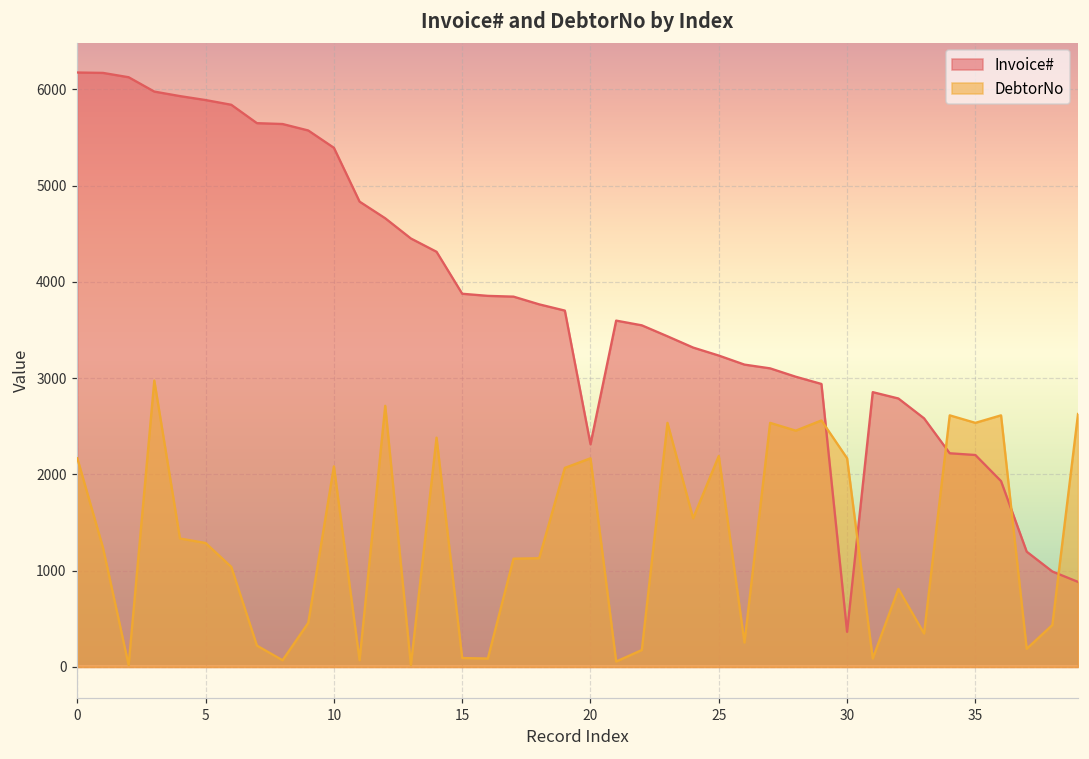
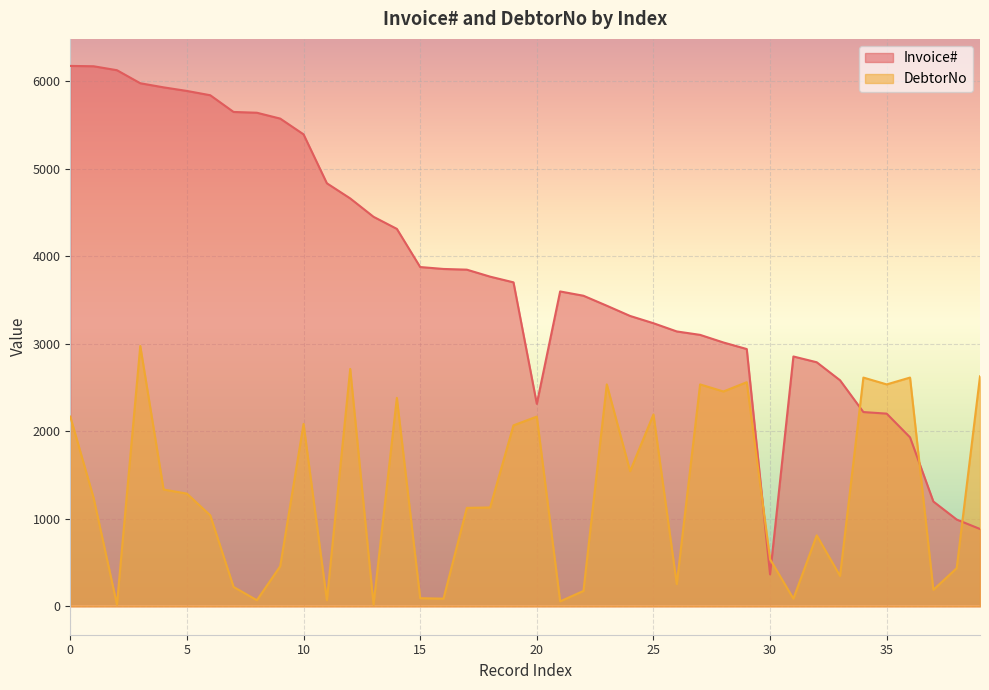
  {
    "Invoice#": {
      "0": 6200,
      "5": 5900,
      "10": 5400,
      "15": 3900,
      "20": 2300,
      "25": 3200,
      "30": 400,
      "35": 2200
    },
    "DebtorNo": {
      "0": 2200,
      "5": 1300,
      "10": 2100,
      "15": 100,
      "20": 2200,
      "25": 2200,
-     "30": 2200,
+     "30": 500,
      "35": 2500
    }
  }
